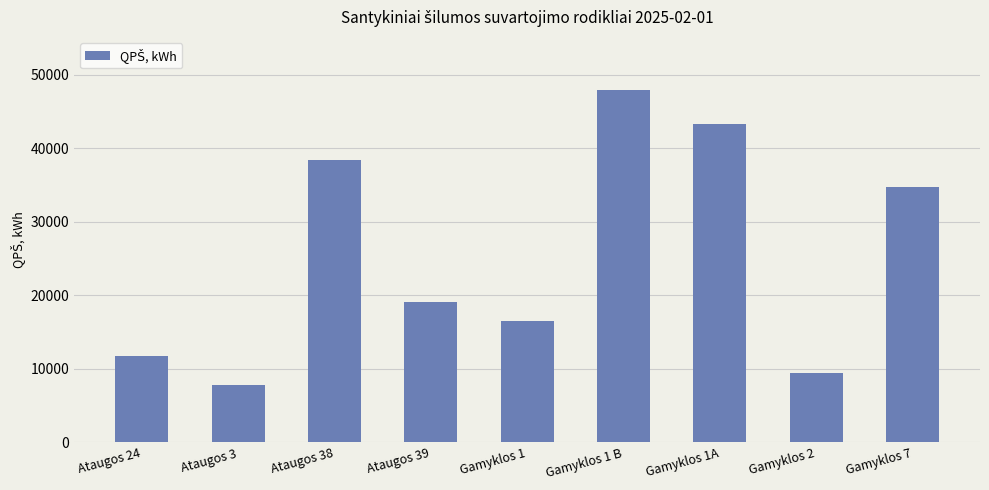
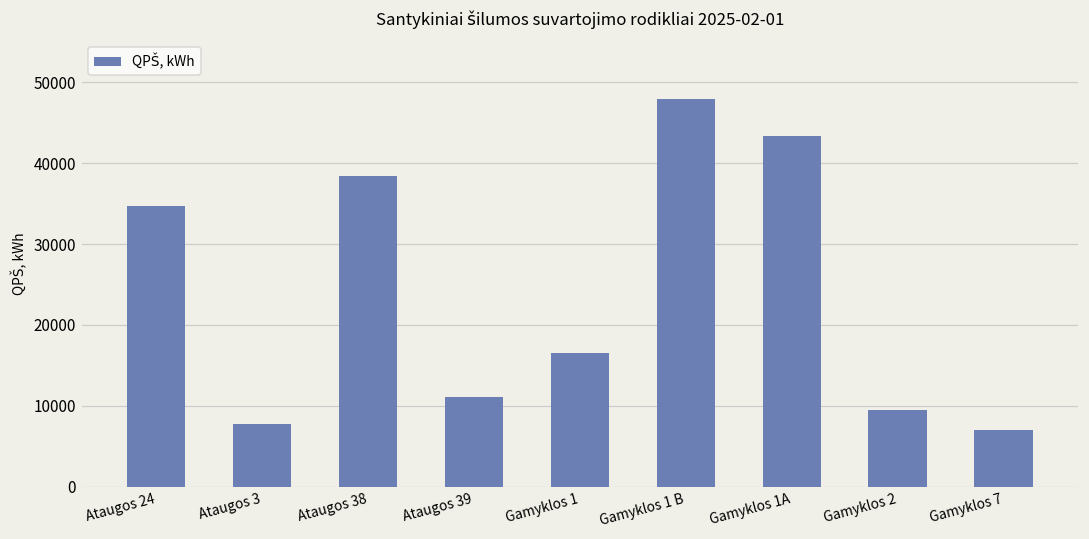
  {
-   "Ataugos 24": 12000,
+   "Ataugos 24": 35000,
    "Ataugos 3": 8000,
    "Ataugos 38": 38000,
-   "Ataugos 39": 19000,
+   "Ataugos 39": 11000,
    "Gamyklos 1": 17000,
    "Gamyklos 1 B": 48000,
    "Gamyklos 1A": 43000,
    "Gamyklos 2": 9000,
-   "Gamyklos 7": 35000
+   "Gamyklos 7": 7000
  }
